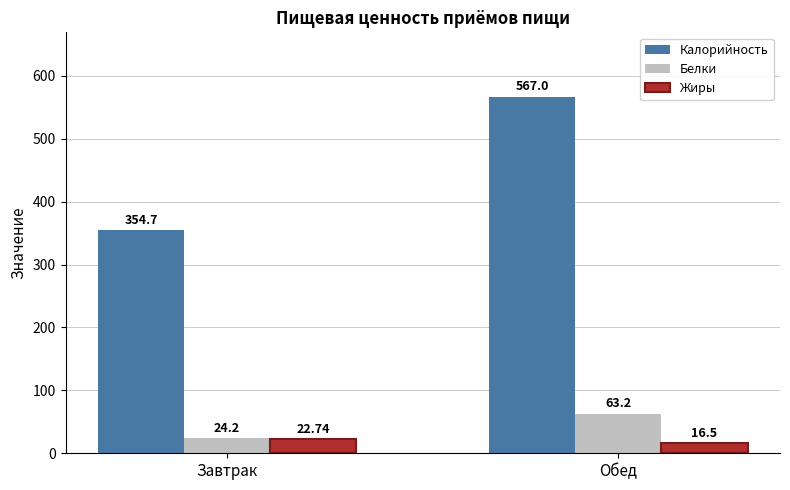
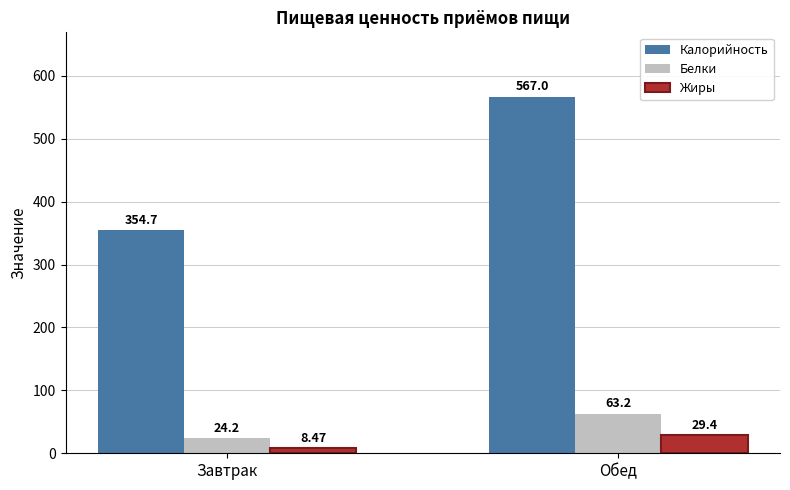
  {
    "Калорийность": {
      "Завтрак": 354.7,
      "Обед": 567.0
    },
    "Белки": {
      "Завтрак": 24.2,
      "Обед": 63.2
    },
    "Жиры": {
-     "Завтрак": 22.74,
-     "Обед": 16.5
+     "Завтрак": 8.47,
+     "Обед": 29.4
    }
  }
